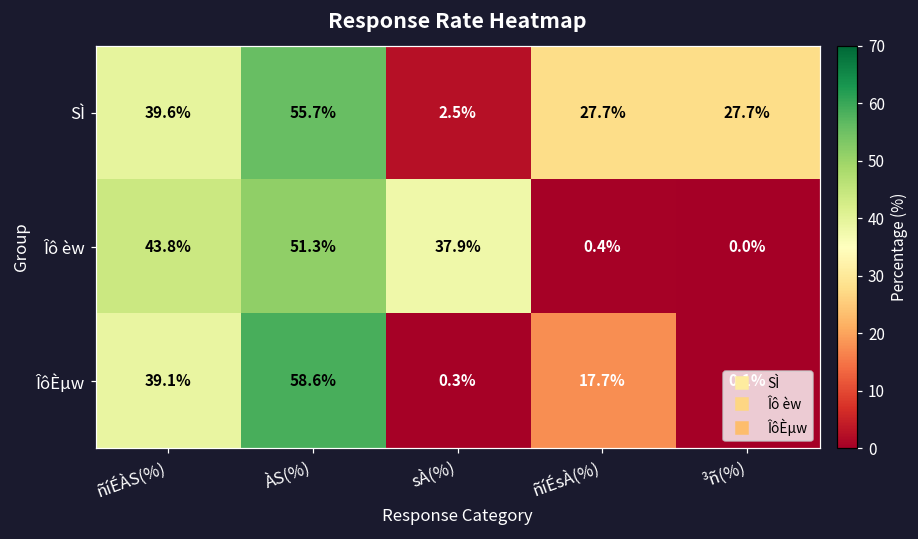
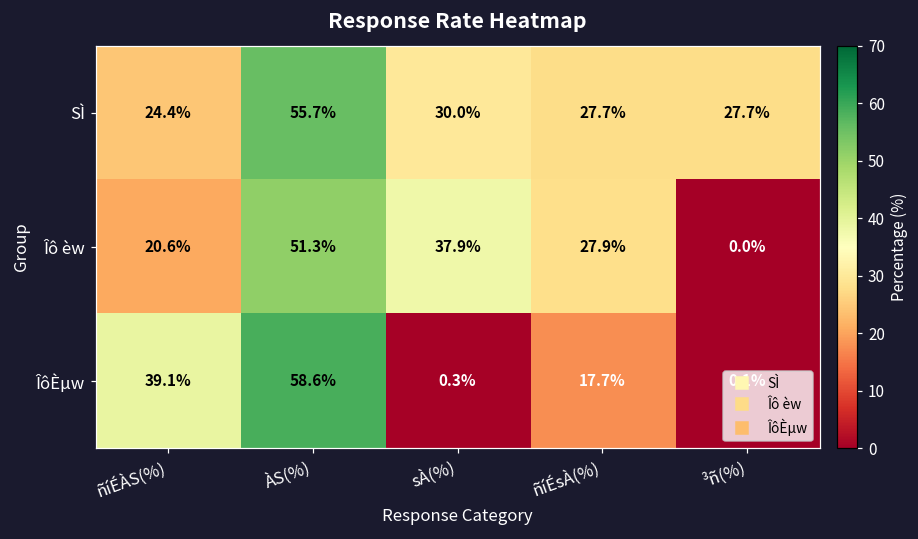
  {
    "SÌ": {
-     "ñíÉÀS(%)": "39.6%",
+     "ñíÉÀS(%)": "24.4%",
      "ÀS(%)": "55.7%",
-     "sÀ(%)": "2.5%",
+     "sÀ(%)": "30.0%",
      "ñíÉsÀ(%)": "27.7%",
      "³ñ(%)": "27.7%"
    },
    "Îô èw": {
-     "ñíÉÀS(%)": "43.8%",
+     "ñíÉÀS(%)": "20.6%",
      "ÀS(%)": "51.3%",
      "sÀ(%)": "37.9%",
-     "ñíÉsÀ(%)": "0.4%",
+     "ñíÉsÀ(%)": "27.9%",
      "³ñ(%)": "0.0%"
    },
    "ÎôÈµw": {
      "ñíÉÀS(%)": "39.1%",
      "ÀS(%)": "58.6%",
      "sÀ(%)": "0.3%",
      "ñíÉsÀ(%)": "17.7%"
    }
  }
